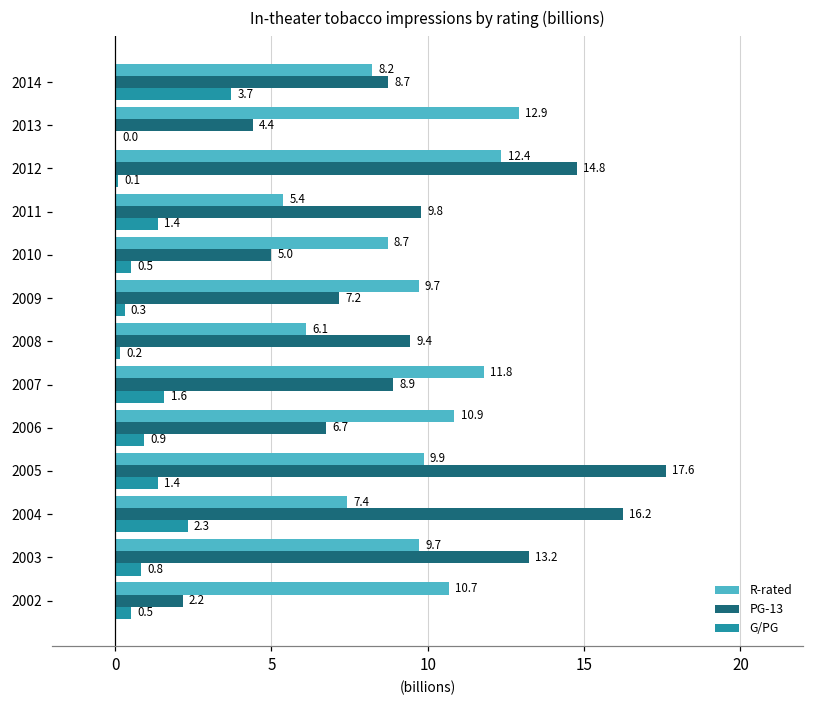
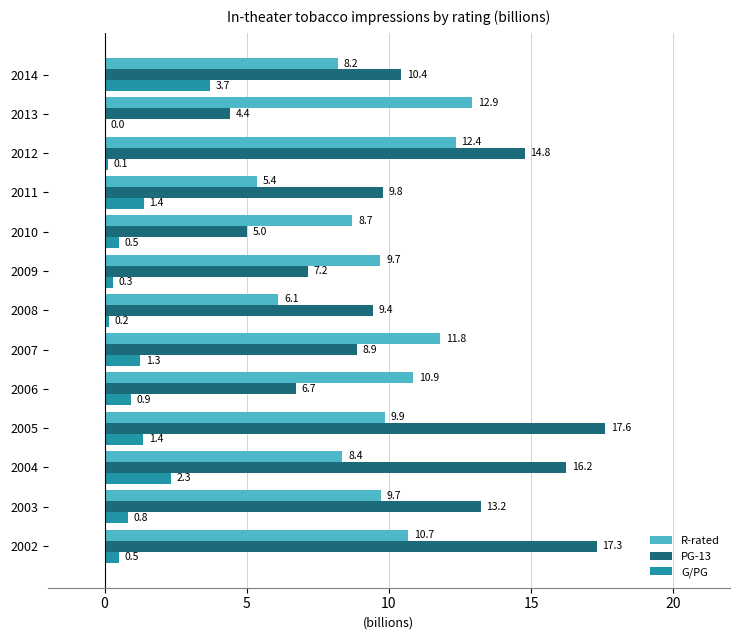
  {
    "R-rated": {
      "2014": 8.2,
      "2013": 12.9,
      "2012": 12.4,
      "2011": 5.4,
      "2010": 8.7,
      "2009": 9.7,
      "2008": 6.1,
      "2007": 11.8,
      "2006": 10.9,
      "2005": 9.9,
-     "2004": 7.4,
+     "2004": 8.4,
      "2003": 9.7,
      "2002": 10.7
    },
    "PG-13": {
-     "2014": 8.7,
+     "2014": 10.4,
      "2013": 4.4,
      "2012": 14.8,
      "2011": 9.8,
      "2010": 5.0,
      "2009": 7.2,
      "2008": 9.4,
      "2007": 8.9,
      "2006": 6.7,
      "2005": 17.6,
      "2004": 16.2,
      "2003": 13.2,
-     "2002": 2.2
+     "2002": 17.3
    },
    "G/PG": {
      "2014": 3.7,
      "2013": 0.0,
      "2012": 0.1,
      "2011": 1.4,
      "2010": 0.5,
      "2009": 0.3,
      "2008": 0.2,
-     "2007": 1.6,
+     "2007": 1.3,
      "2006": 0.9,
      "2005": 1.4,
      "2004": 2.3,
      "2003": 0.8,
      "2002": 0.5
    }
  }
